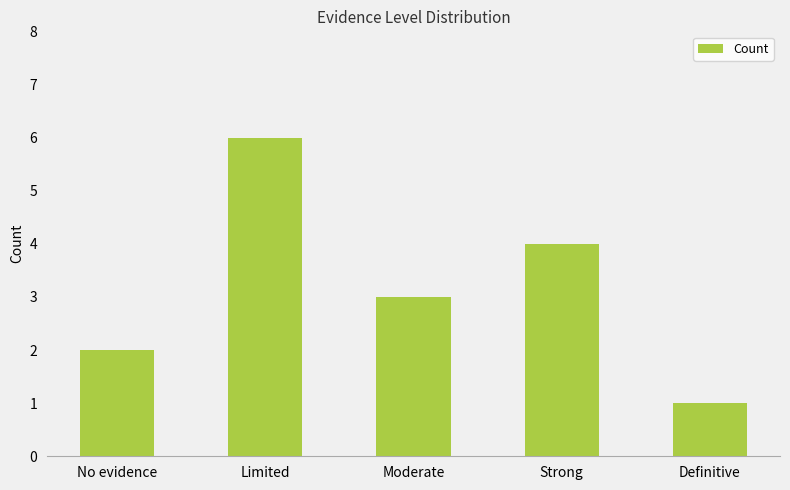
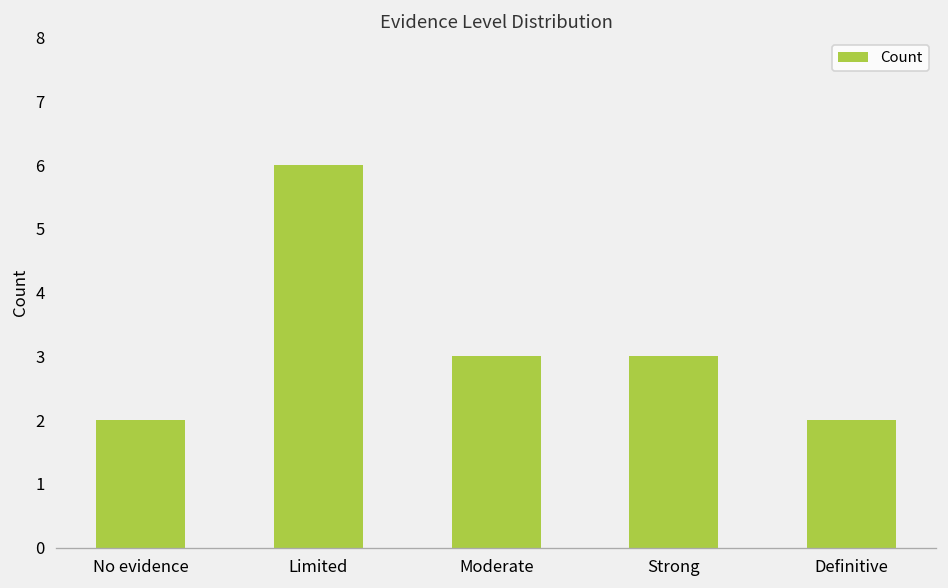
  {
    "No evidence": 2,
    "Limited": 6,
    "Moderate": 3,
-   "Strong": 4,
-   "Definitive": 1
+   "Strong": 3,
+   "Definitive": 2
  }
